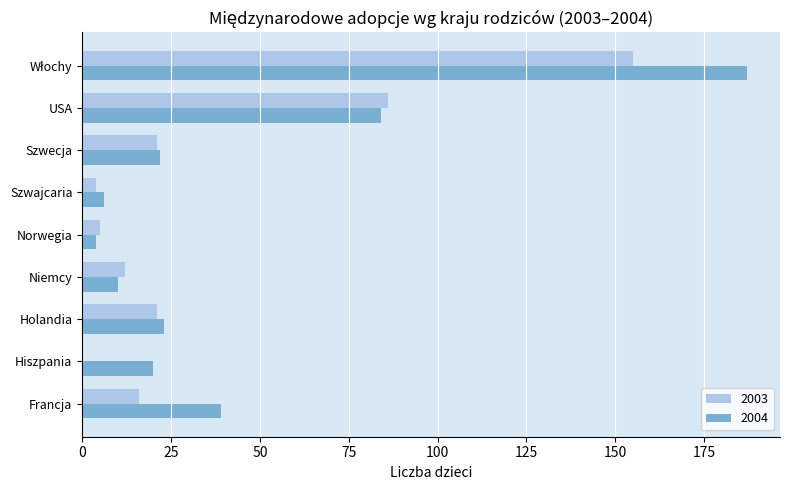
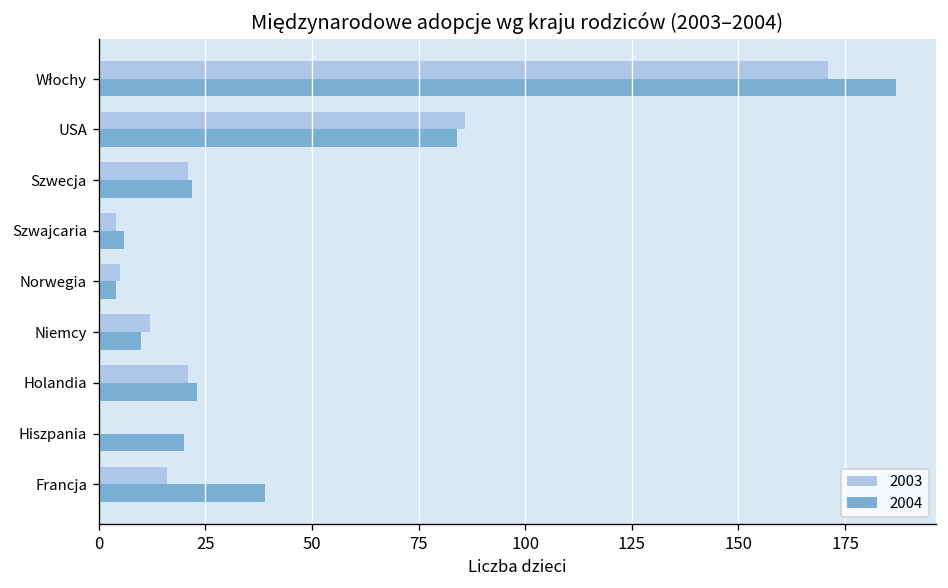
  {
    "2003": {
-     "Włochy": 155,
+     "Włochy": 171,
      "USA": 86,
      "Szwecja": 21,
      "Szwajcaria": 4,
      "Norwegia": 5,
      "Niemcy": 12,
      "Holandia": 21,
      "Hiszpania": 0,
      "Francja": 16
    },
    "2004": {
      "Włochy": 187,
      "USA": 84,
      "Szwecja": 22,
      "Szwajcaria": 6,
      "Norwegia": 4,
      "Niemcy": 10,
      "Holandia": 23,
      "Hiszpania": 20,
      "Francja": 39
    }
  }
